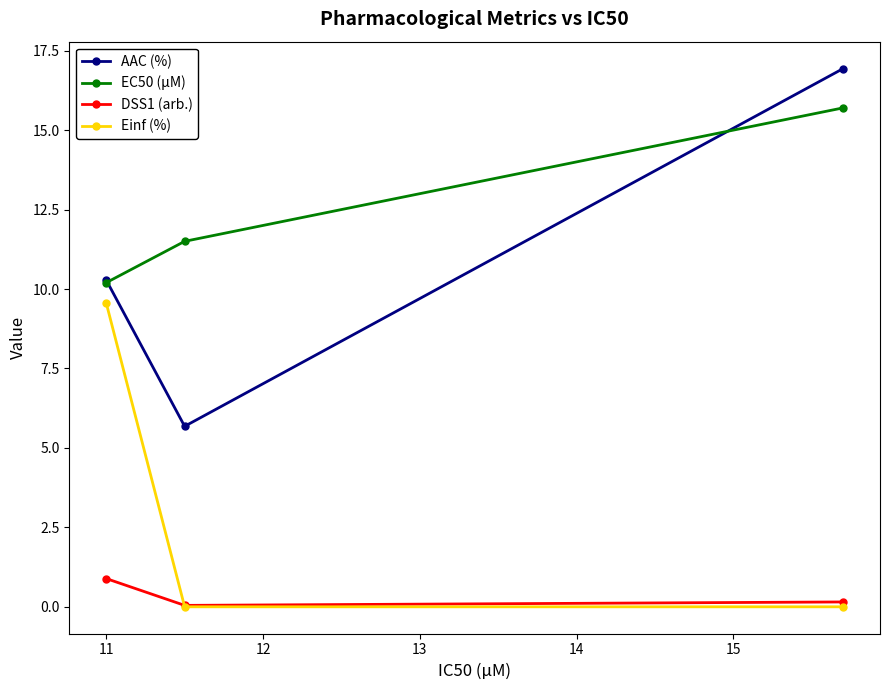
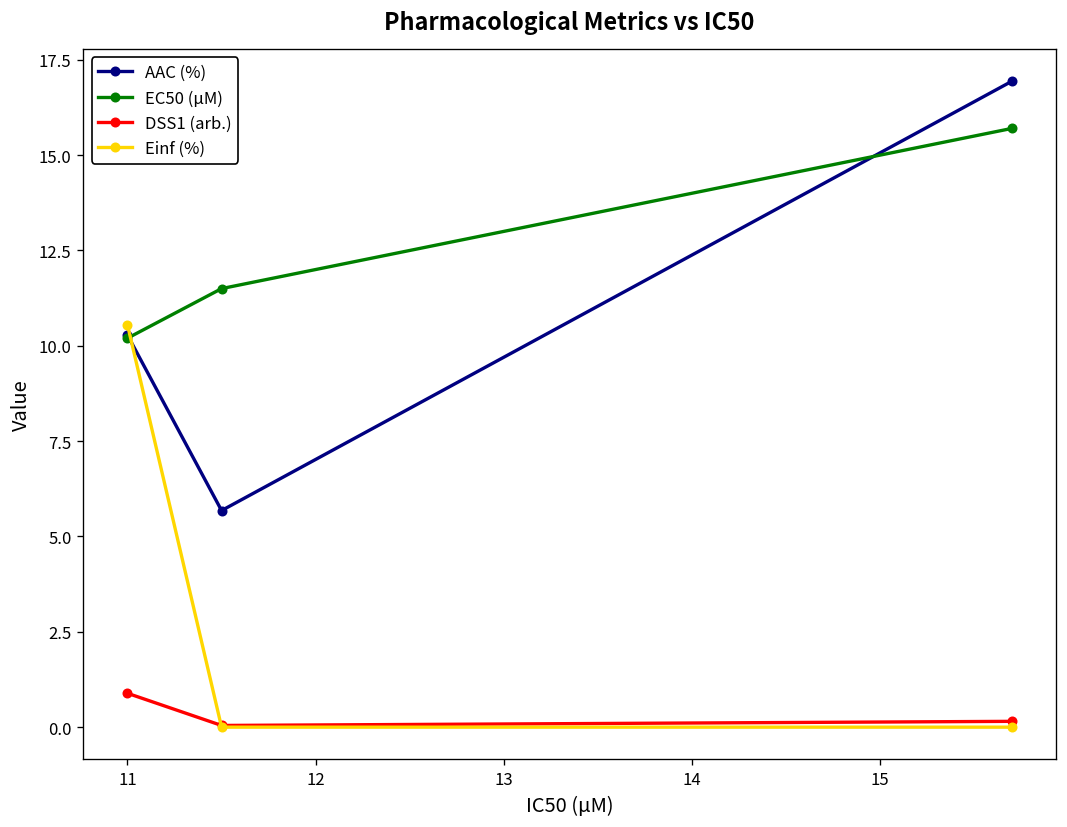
  {
    "AAC (%)": {
      "11": 10.3
    },
    "EC50 (µM)": {
      "11": 10.2
    },
    "DSS1 (arb.)": {
      "11": 0.9
    },
    "Einf (%)": {
-     "11": 9.6
+     "11": 10.6
    }
  }
